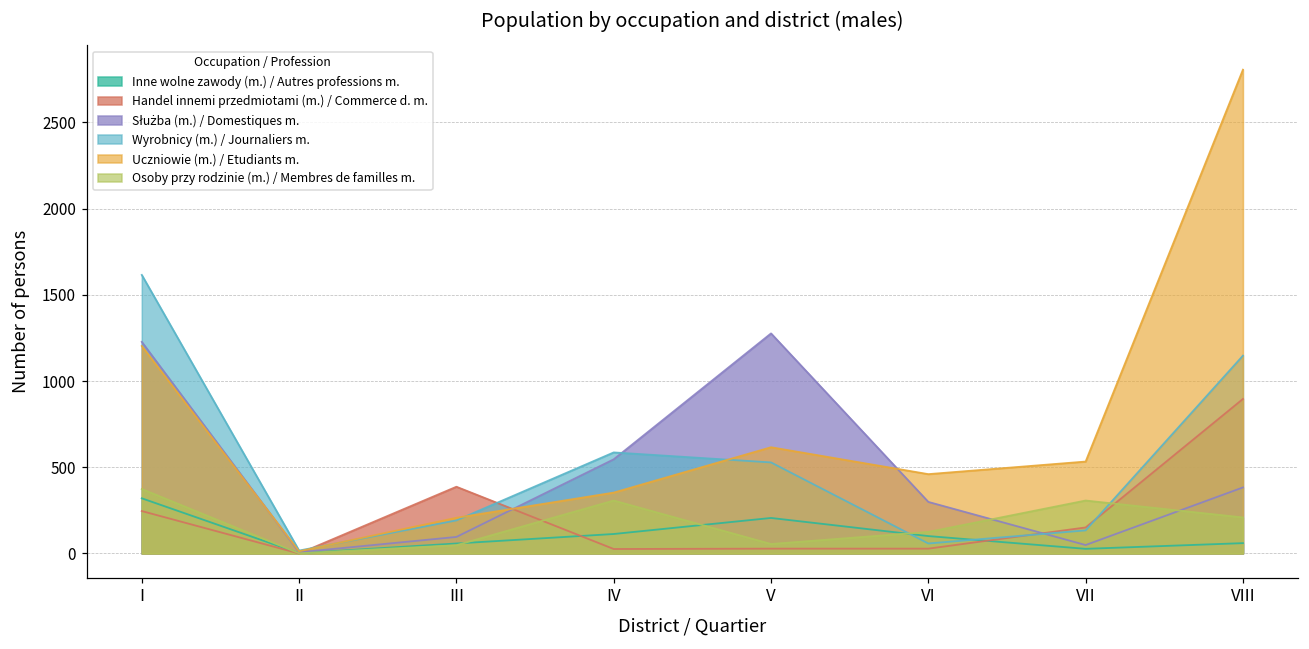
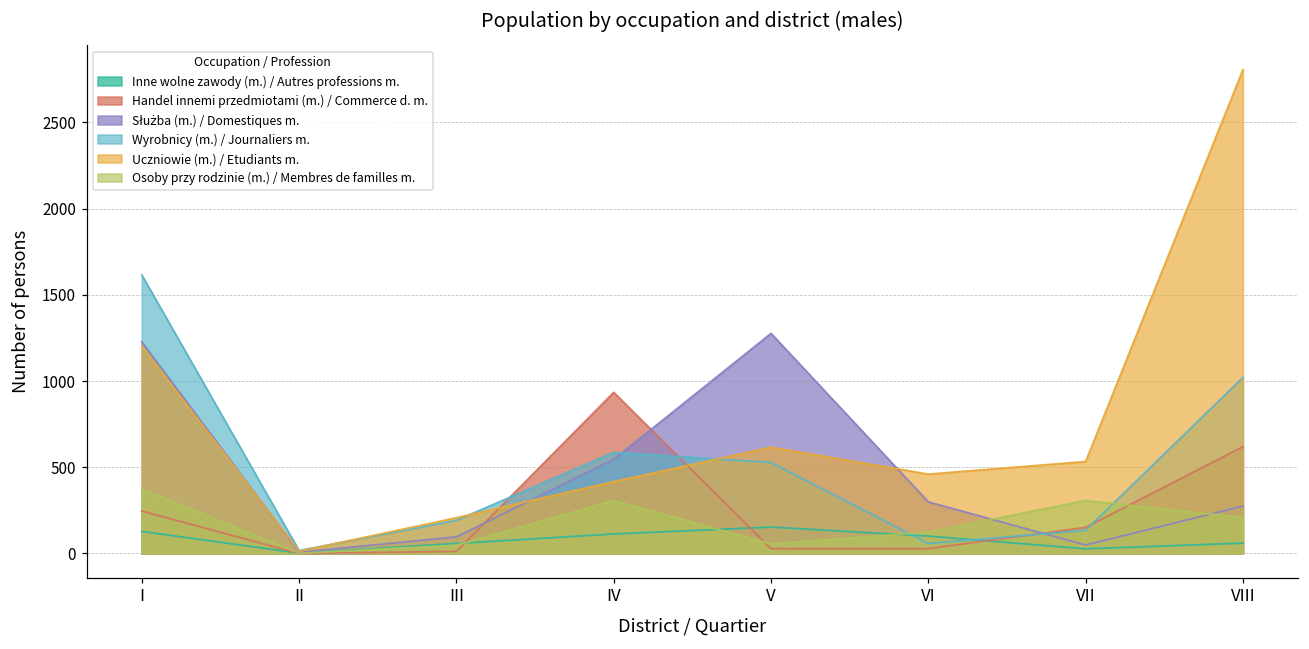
  {
    "Inne wolne zawody (m.) / Autres professions m.": {
-     "I": 320,
+     "I": 130,
      "IV": 110,
-     "V": 210,
+     "V": 150,
      "VI": 100,
      "VII": 30,
      "VIII": 60
    },
    "Handel innemi przedmiotami (m.) / Commerce d. m.": {
      "I": 250,
-     "III": 390,
-     "IV": 30,
+     "III": 10,
+     "IV": 930,
      "V": 30,
      "VI": 30,
      "VII": 150,
-     "VIII": 900
+     "VIII": 620
    },
    "Służba (m.) / Domestiques m.": {
      "I": 1230,
      "III": 100,
      "IV": 550,
      "V": 1280,
      "VI": 300,
      "VII": 50,
-     "VIII": 380
+     "VIII": 280
    },
    "Wyrobnicy (m.) / Journaliers m.": {
      "I": 1620,
      "IV": 590,
      "V": 530,
      "VI": 60,
      "VII": 130,
-     "VIII": 1150
+     "VIII": 1020
    },
    "Uczniowie (m.) / Etudiants m.": {
      "I": 1200,
-     "IV": 350,
+     "IV": 420,
      "V": 620,
      "VI": 460,
      "VII": 530,
      "VIII": 2810
    },
    "Osoby przy rodzinie (m.) / Membres de familles m.": {
      "I": 370,
      "IV": 310,
      "V": 60,
      "VI": 130,
      "VII": 310,
      "VIII": 210
    }
  }
